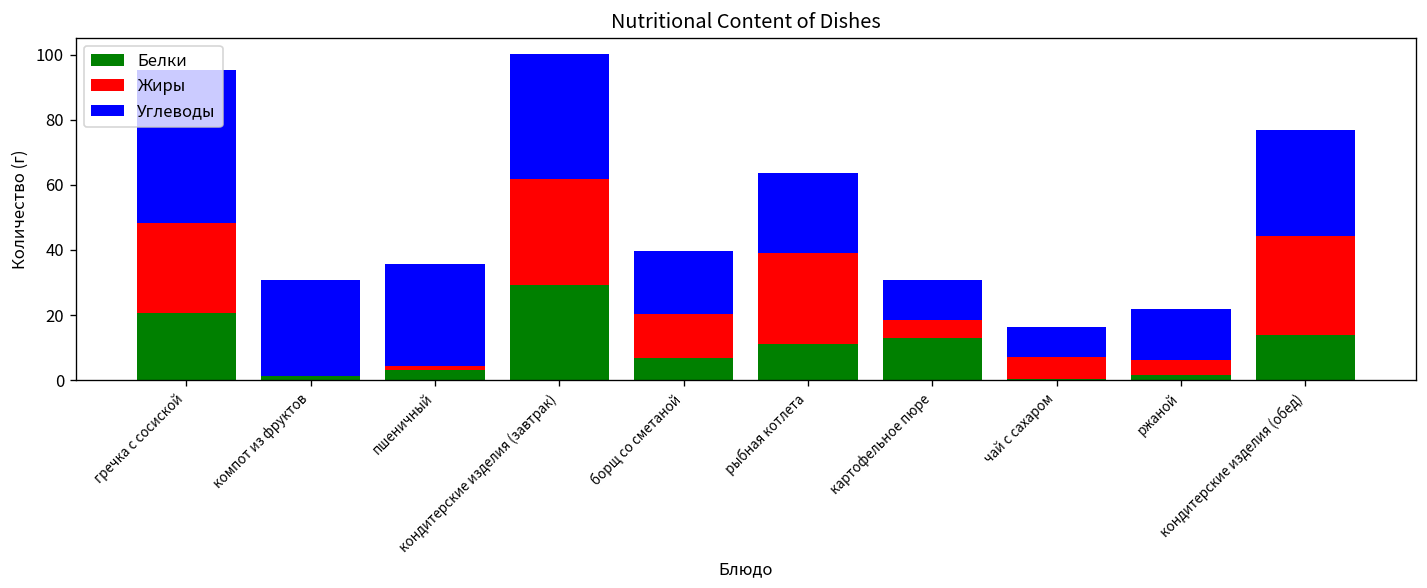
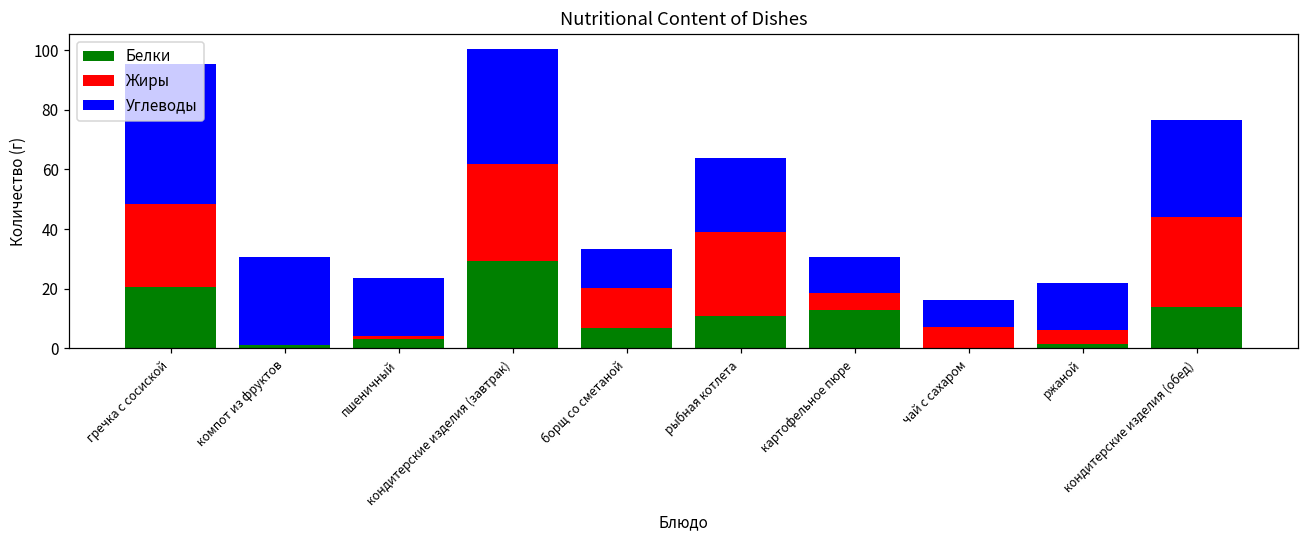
  {
    "Белки": {
      "гречка с сосиской": 21,
      "компот из фруктов": 1,
      "пшеничный": 3,
      "кондитерские изделия (завтрак)": 29,
      "борщ со сметаной": 7,
      "рыбная котлета": 11,
      "картофельное пюре": 13,
      "ржаной": 2,
      "кондитерские изделия (обед)": 14
    },
    "Жиры": {
      "гречка с сосиской": 28,
      "пшеничный": 1,
      "кондитерские изделия (завтрак)": 33,
      "борщ со сметаной": 14,
      "рыбная котлета": 28,
      "картофельное пюре": 6,
      "чай с сахаром": 7,
      "ржаной": 5,
      "кондитерские изделия (обед)": 30
    },
    "Углеводы": {
      "компот из фруктов": 30,
-     "пшеничный": 31,
+     "пшеничный": 19,
      "кондитерские изделия (завтрак)": 38,
-     "борщ со сметаной": 20,
+     "борщ со сметаной": 13,
      "рыбная котлета": 25,
      "картофельное пюре": 12,
      "чай с сахаром": 9,
      "ржаной": 16,
      "кондитерские изделия (обед)": 33
    }
  }
